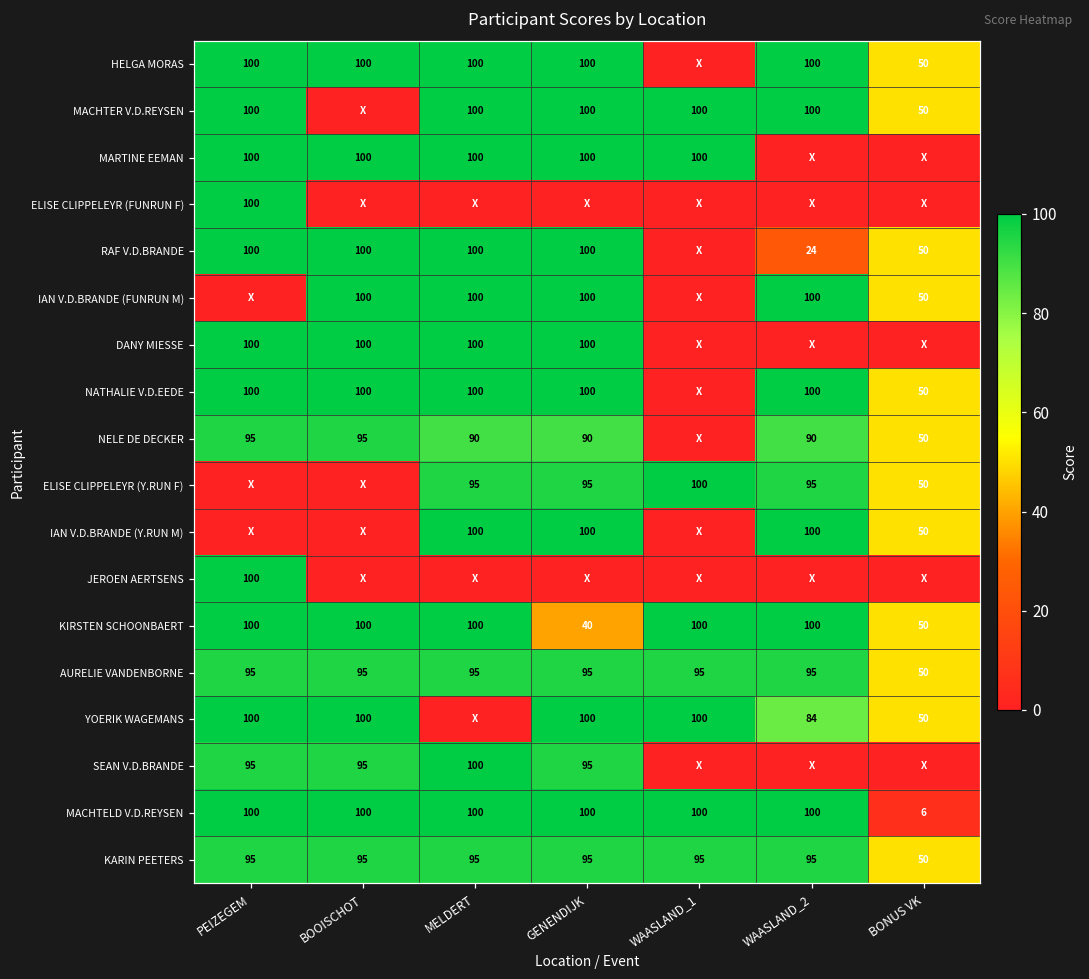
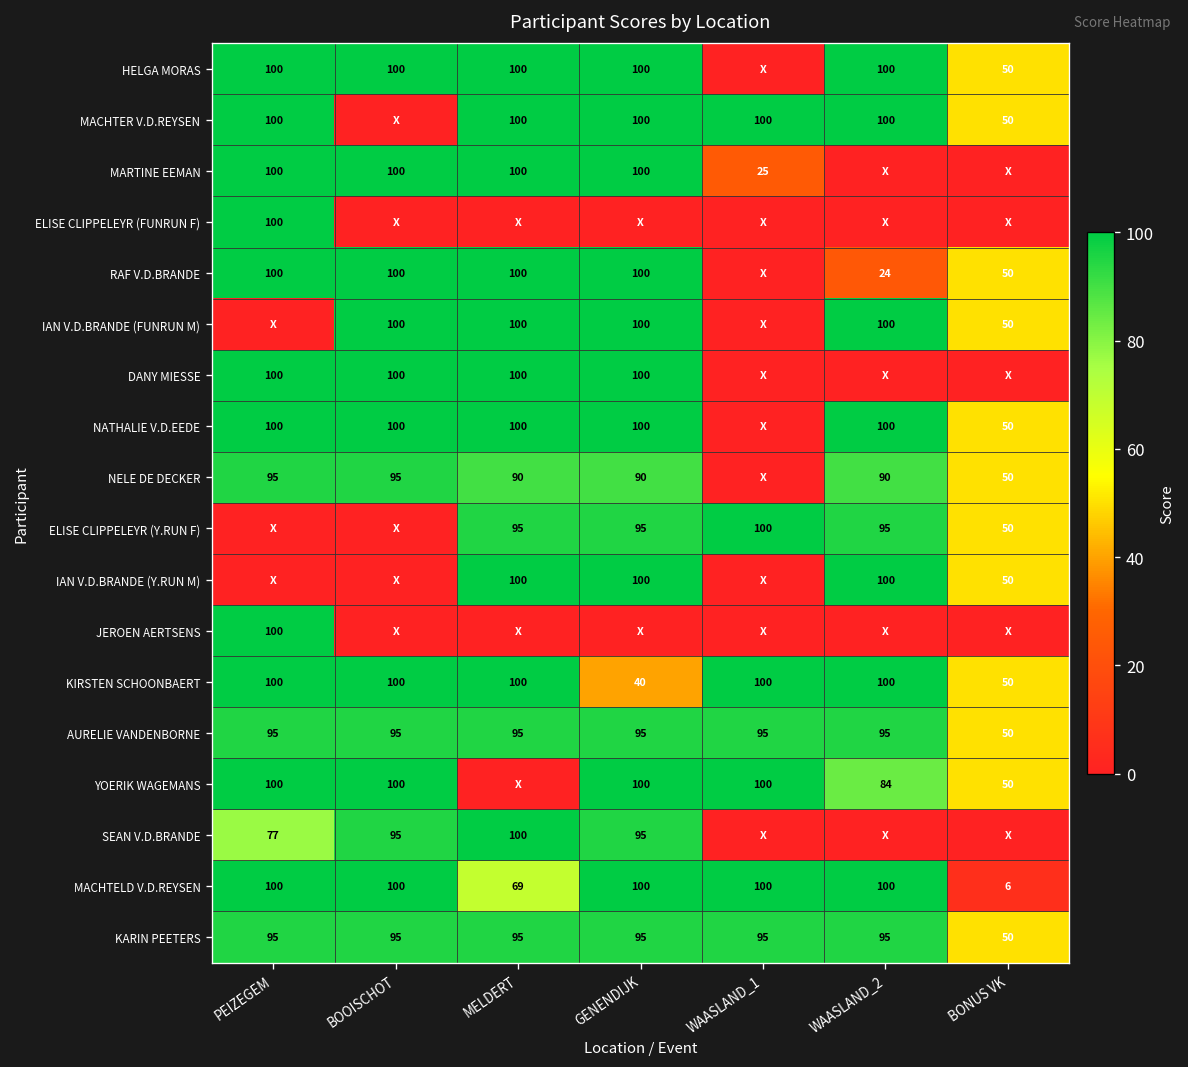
  {
    "HELGA MORAS": {
      "PEIZEGEM": 100,
      "BOOISCHOT": 100,
      "MELDERT": 100,
      "GENENDIJK": 100,
      "WAASLAND_2": 100,
      "BONUS VK": 50
    },
    "MACHTER V.D.REYSEN": {
      "PEIZEGEM": 100,
      "MELDERT": 100,
      "GENENDIJK": 100,
      "WAASLAND_1": 100,
      "WAASLAND_2": 100,
      "BONUS VK": 50
    },
    "MARTINE EEMAN": {
      "PEIZEGEM": 100,
      "BOOISCHOT": 100,
      "MELDERT": 100,
      "GENENDIJK": 100,
-     "WAASLAND_1": 100
+     "WAASLAND_1": 25
    },
    "ELISE CLIPPELEYR (FUNRUN F)": {
      "PEIZEGEM": 100
    },
    "RAF V.D.BRANDE": {
      "PEIZEGEM": 100,
      "BOOISCHOT": 100,
      "MELDERT": 100,
      "GENENDIJK": 100,
      "WAASLAND_2": 24,
      "BONUS VK": 50
    },
    "IAN V.D.BRANDE (FUNRUN M)": {
      "BOOISCHOT": 100,
      "MELDERT": 100,
      "GENENDIJK": 100,
      "WAASLAND_2": 100,
      "BONUS VK": 50
    },
    "DANY MIESSE": {
      "PEIZEGEM": 100,
      "BOOISCHOT": 100,
      "MELDERT": 100,
      "GENENDIJK": 100
    },
    "NATHALIE V.D.EEDE": {
      "PEIZEGEM": 100,
      "BOOISCHOT": 100,
      "MELDERT": 100,
      "GENENDIJK": 100,
      "WAASLAND_2": 100,
      "BONUS VK": 50
    },
    "NELE DE DECKER": {
      "PEIZEGEM": 95,
      "BOOISCHOT": 95,
      "MELDERT": 90,
      "GENENDIJK": 90,
      "WAASLAND_2": 90,
      "BONUS VK": 50
    },
    "ELISE CLIPPELEYR (Y.RUN F)": {
      "MELDERT": 95,
      "GENENDIJK": 95,
      "WAASLAND_1": 100,
      "WAASLAND_2": 95,
      "BONUS VK": 50
    },
    "IAN V.D.BRANDE (Y.RUN M)": {
      "MELDERT": 100,
      "GENENDIJK": 100,
      "WAASLAND_2": 100,
      "BONUS VK": 50
    },
    "JEROEN AERTSENS": {
      "PEIZEGEM": 100
    },
    "KIRSTEN SCHOONBAERT": {
      "PEIZEGEM": 100,
      "BOOISCHOT": 100,
      "MELDERT": 100,
      "GENENDIJK": 40,
      "WAASLAND_1": 100,
      "WAASLAND_2": 100,
      "BONUS VK": 50
    },
    "AURELIE VANDENBORNE": {
      "PEIZEGEM": 95,
      "BOOISCHOT": 95,
      "MELDERT": 95,
      "GENENDIJK": 95,
      "WAASLAND_1": 95,
      "WAASLAND_2": 95,
      "BONUS VK": 50
    },
    "YOERIK WAGEMANS": {
      "PEIZEGEM": 100,
      "BOOISCHOT": 100,
      "GENENDIJK": 100,
      "WAASLAND_1": 100,
      "WAASLAND_2": 84,
      "BONUS VK": 50
    },
    "SEAN V.D.BRANDE": {
-     "PEIZEGEM": 95,
+     "PEIZEGEM": 77,
      "BOOISCHOT": 95,
      "MELDERT": 100,
      "GENENDIJK": 95
    },
    "MACHTELD V.D.REYSEN": {
      "PEIZEGEM": 100,
      "BOOISCHOT": 100,
-     "MELDERT": 100,
+     "MELDERT": 69,
      "GENENDIJK": 100,
      "WAASLAND_1": 100,
      "WAASLAND_2": 100,
      "BONUS VK": 6
    },
    "KARIN PEETERS": {
      "PEIZEGEM": 95,
      "BOOISCHOT": 95,
      "MELDERT": 95,
      "GENENDIJK": 95,
      "WAASLAND_1": 95,
      "WAASLAND_2": 95,
      "BONUS VK": 50
    }
  }
